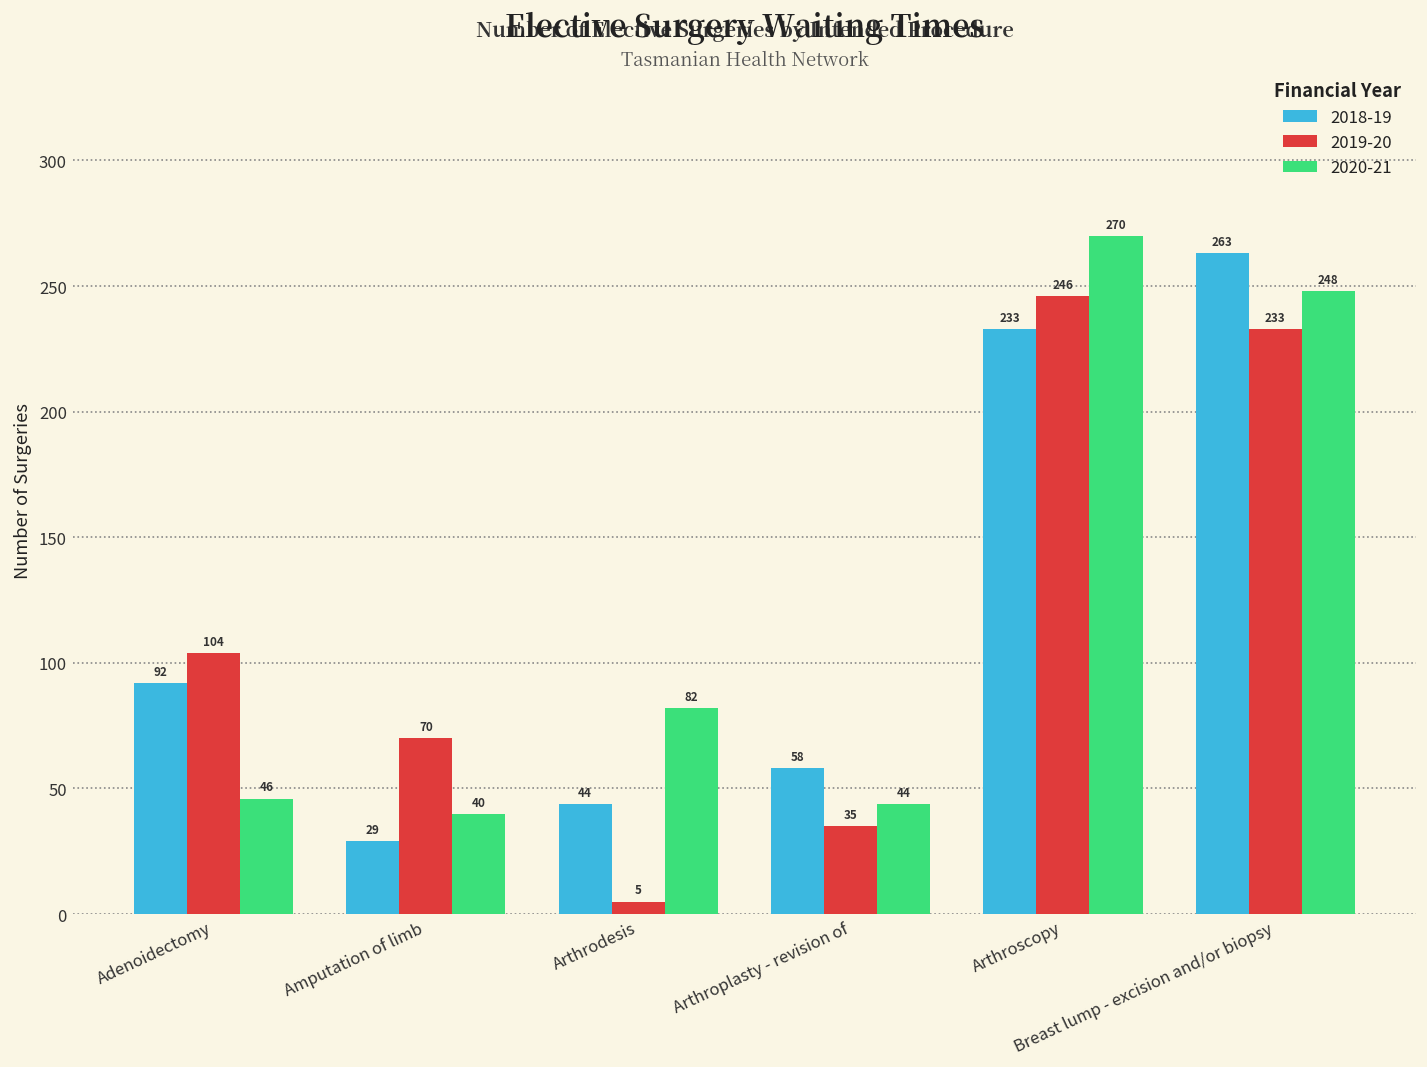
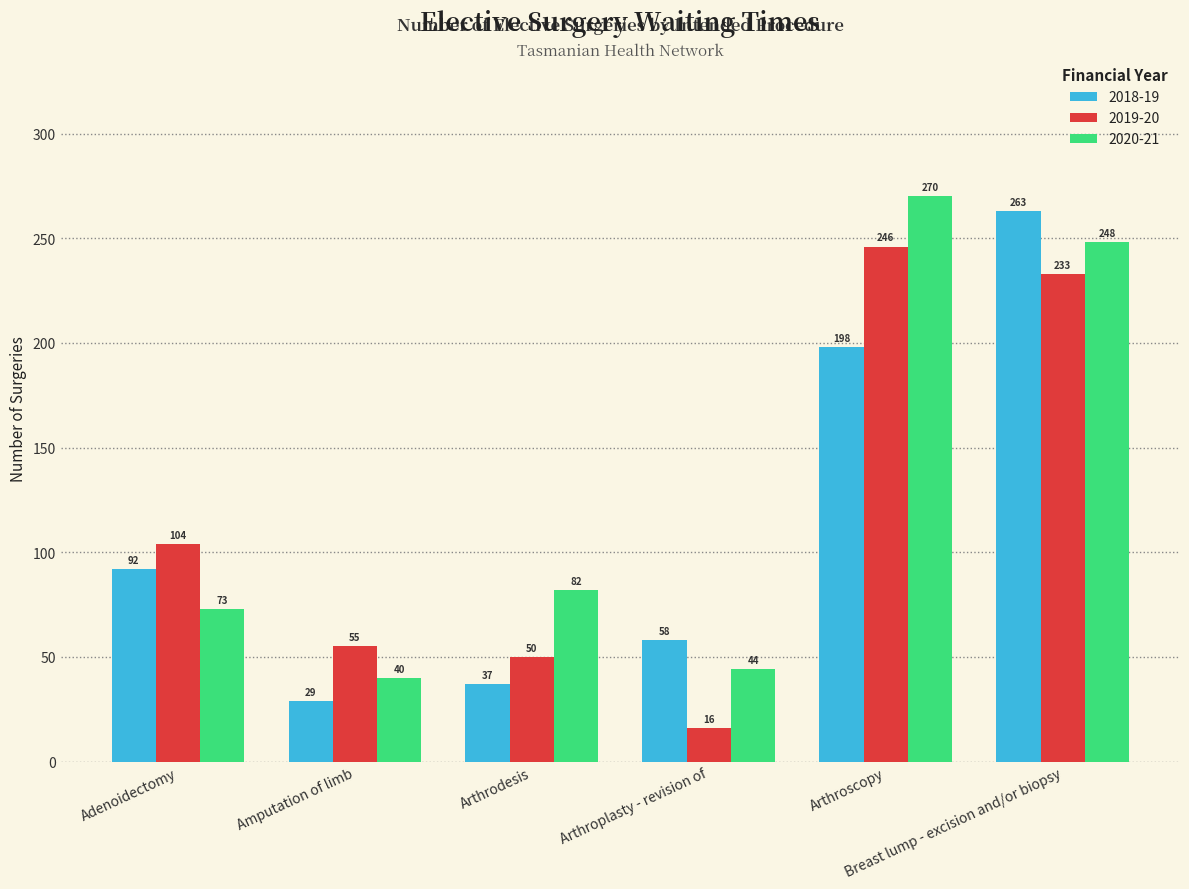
  {
    "2018-19": {
      "Adenoidectomy": 92,
      "Amputation of limb": 29,
-     "Arthrodesis": 44,
+     "Arthrodesis": 37,
      "Arthroplasty - revision of": 58,
-     "Arthroscopy": 233,
+     "Arthroscopy": 198,
      "Breast lump - excision and/or biopsy": 263
    },
    "2019-20": {
      "Adenoidectomy": 104,
-     "Amputation of limb": 70,
-     "Arthrodesis": 5,
-     "Arthroplasty - revision of": 35,
+     "Amputation of limb": 55,
+     "Arthrodesis": 50,
+     "Arthroplasty - revision of": 16,
      "Arthroscopy": 246,
      "Breast lump - excision and/or biopsy": 233
    },
    "2020-21": {
-     "Adenoidectomy": 46,
+     "Adenoidectomy": 73,
      "Amputation of limb": 40,
      "Arthrodesis": 82,
      "Arthroplasty - revision of": 44,
      "Arthroscopy": 270,
      "Breast lump - excision and/or biopsy": 248
    }
  }
